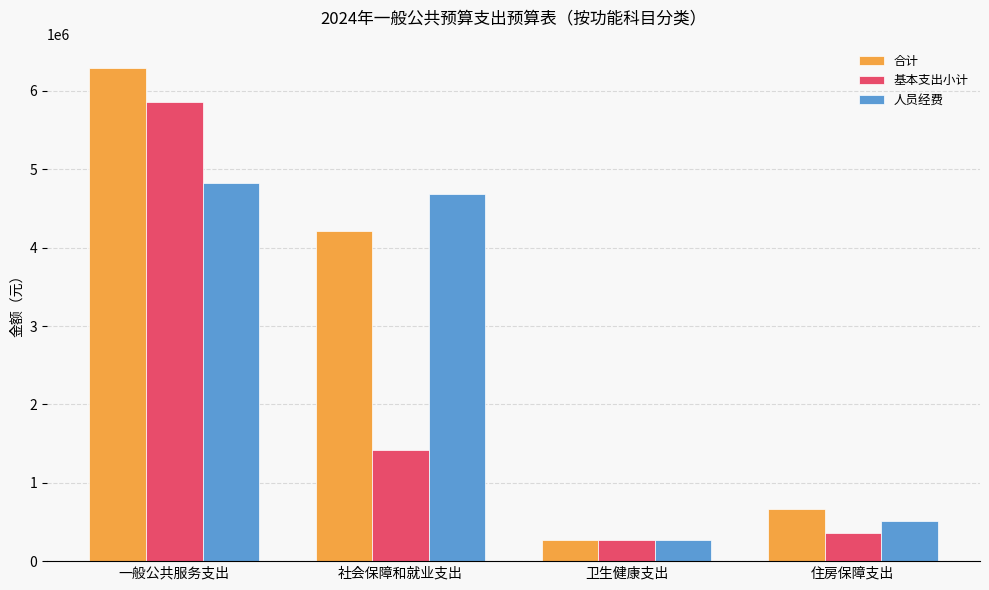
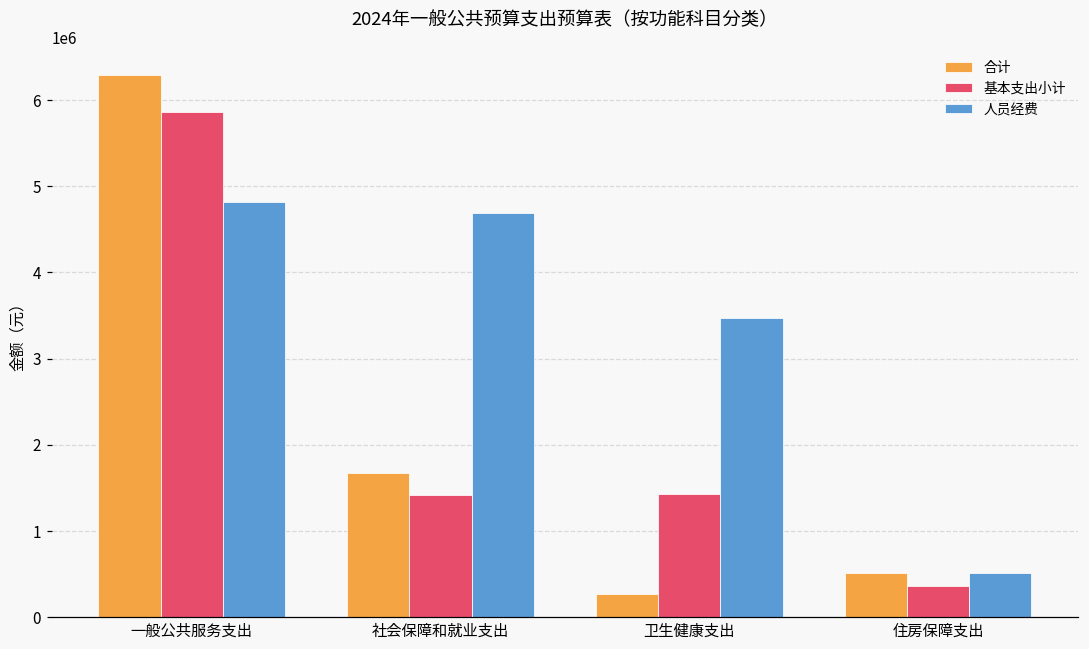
  {
    "合计": {
      "一般公共服务支出": 6300000,
-     "社会保障和就业支出": 4200000,
+     "社会保障和就业支出": 1700000,
      "卫生健康支出": 300000,
-     "住房保障支出": 700000
+     "住房保障支出": 500000
    },
    "基本支出小计": {
      "一般公共服务支出": 5900000,
      "社会保障和就业支出": 1400000,
-     "卫生健康支出": 300000,
+     "卫生健康支出": 1400000,
      "住房保障支出": 400000
    },
    "人员经费": {
      "一般公共服务支出": 4800000,
      "社会保障和就业支出": 4700000,
-     "卫生健康支出": 300000,
+     "卫生健康支出": 3500000,
      "住房保障支出": 500000
    }
  }
